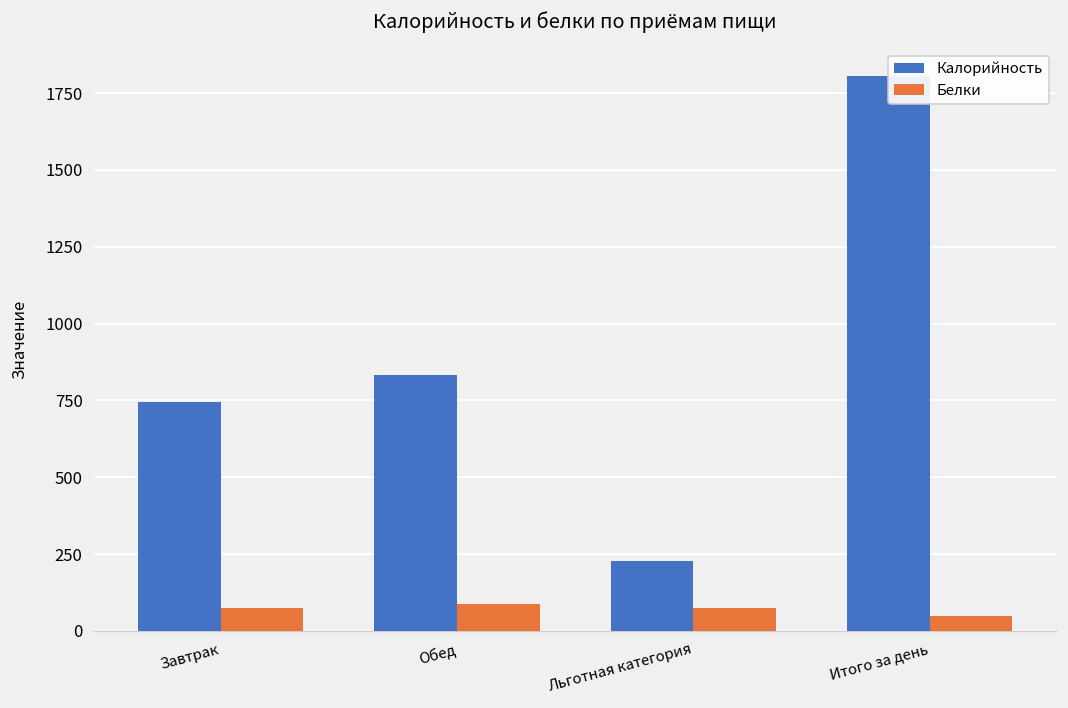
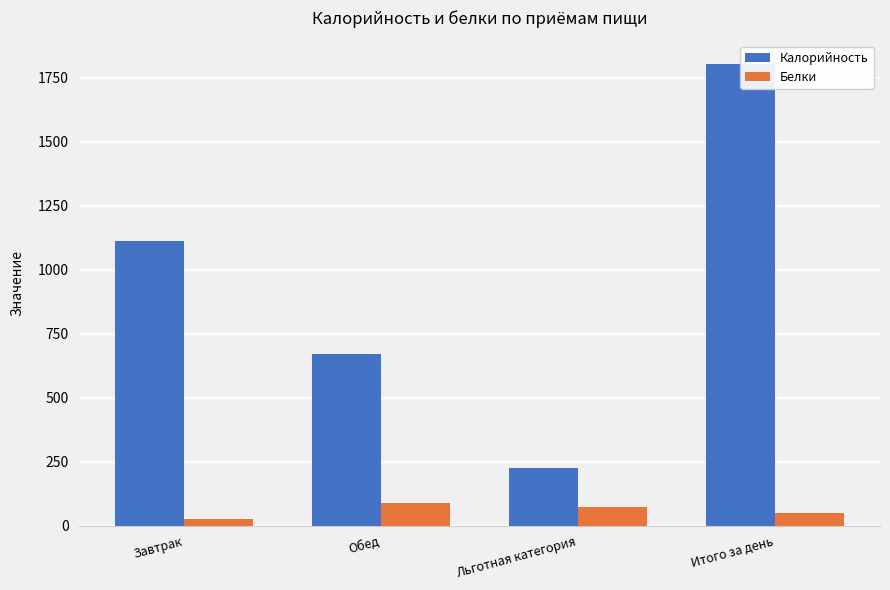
  {
    "Калорийность": {
-     "Завтрак": 740,
-     "Обед": 830,
+     "Завтрак": 1110,
+     "Обед": 670,
      "Льготная категория": 230
    },
    "Белки": {
-     "Завтрак": 70,
+     "Завтрак": 30,
      "Обед": 90,
      "Льготная категория": 70,
      "Итого за день": 50
    }
  }
